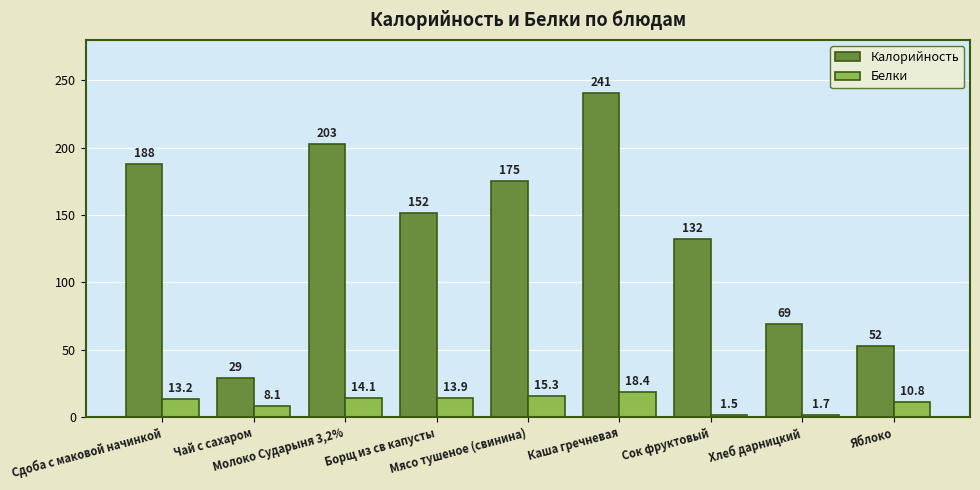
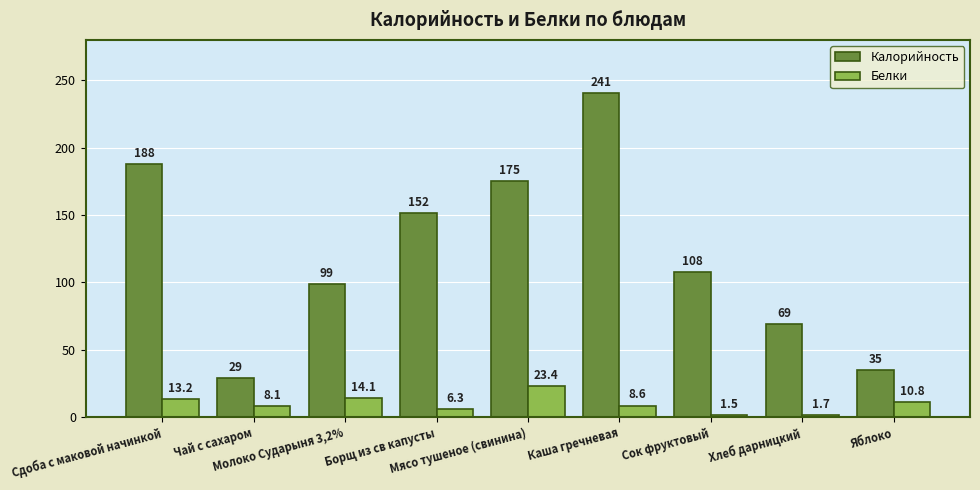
  {
    "Калорийность": {
      "Сдоба с маковой начинкой": 188,
      "Чай с сахаром": 29,
-     "Молоко Сударыня 3,2%": 203,
+     "Молоко Сударыня 3,2%": 99,
      "Борщ из св капусты": 152,
      "Мясо тушеное (свинина)": 175,
      "Каша гречневая": 241,
-     "Сок фруктовый": 132,
+     "Сок фруктовый": 108,
      "Хлеб дарницкий": 69,
-     "Яблоко": 52
+     "Яблоко": 35
    },
    "Белки": {
      "Сдоба с маковой начинкой": 13.2,
      "Чай с сахаром": 8.1,
      "Молоко Сударыня 3,2%": 14.1,
-     "Борщ из св капусты": 13.9,
-     "Мясо тушеное (свинина)": 15.3,
-     "Каша гречневая": 18.4,
+     "Борщ из св капусты": 6.3,
+     "Мясо тушеное (свинина)": 23.4,
+     "Каша гречневая": 8.6,
      "Сок фруктовый": 1.5,
      "Хлеб дарницкий": 1.7,
      "Яблоко": 10.8
    }
  }
